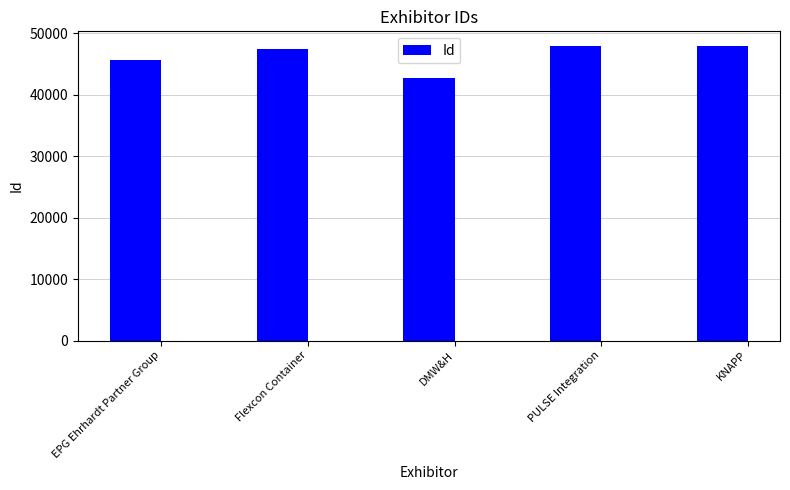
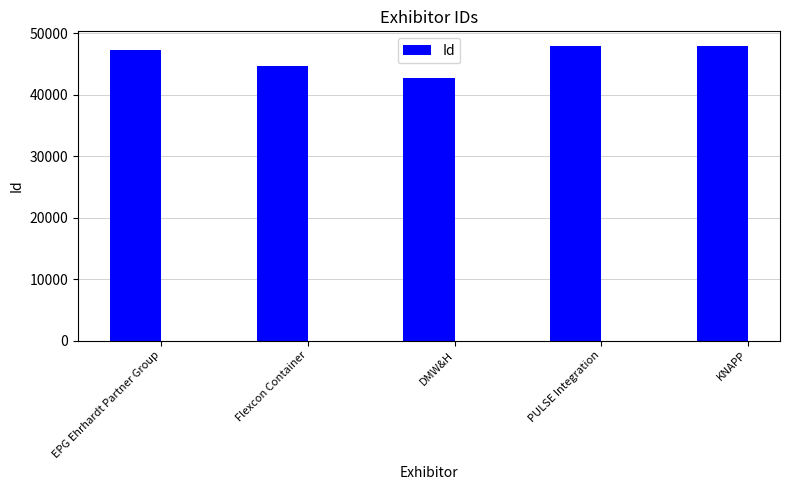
  {
-   "EPG Ehrhardt Partner Group": 46000,
-   "Flexcon Container": 47000,
+   "EPG Ehrhardt Partner Group": 47000,
+   "Flexcon Container": 45000,
    "DMW&H": 43000,
    "PULSE Integration": 48000,
    "KNAPP": 48000
  }
